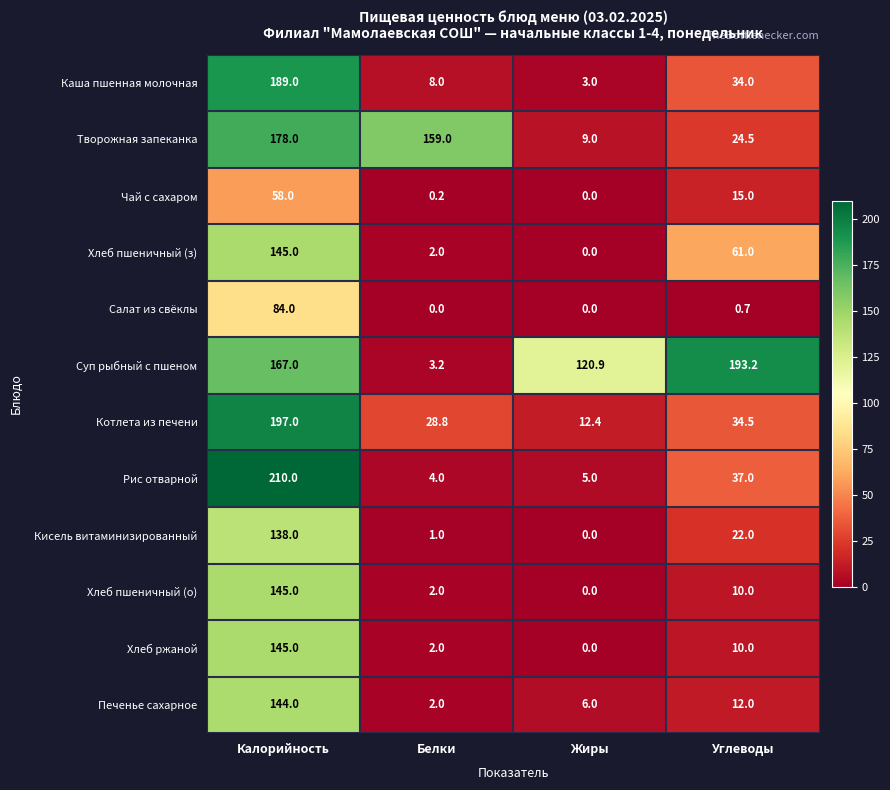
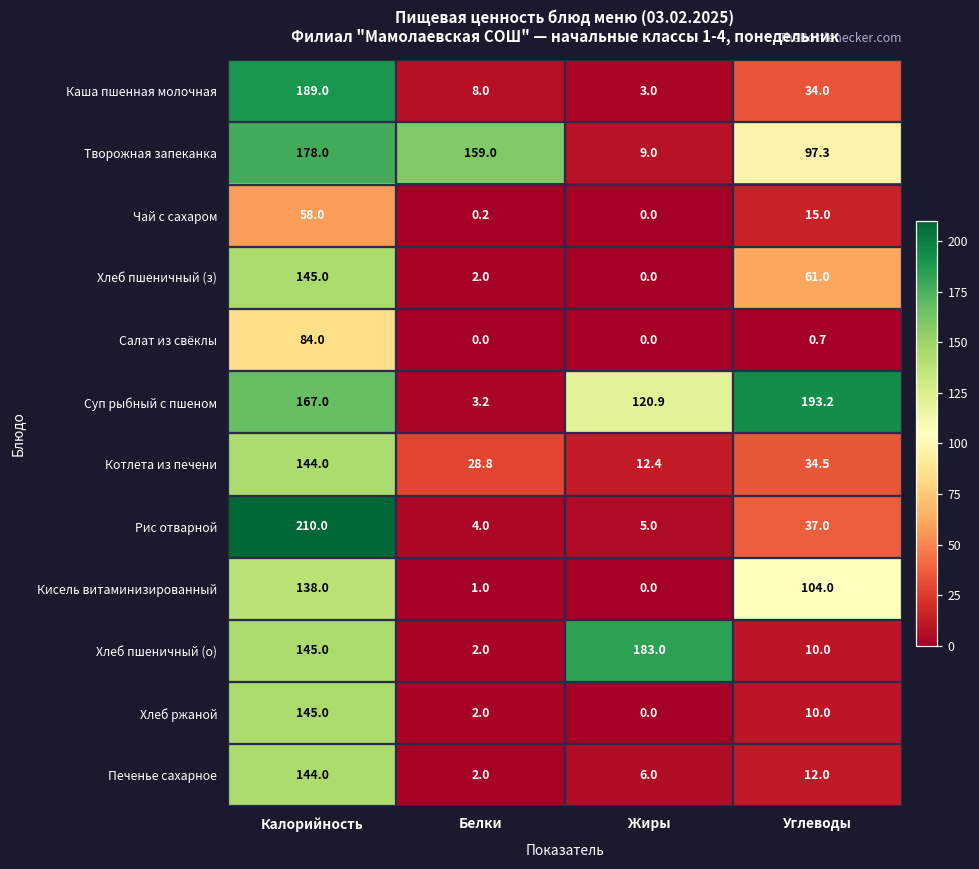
  {
    "Каша пшенная молочная": {
      "Калорийность": 189.0,
      "Белки": 8.0,
      "Жиры": 3.0,
      "Углеводы": 34.0
    },
    "Творожная запеканка": {
      "Калорийность": 178.0,
      "Белки": 159.0,
      "Жиры": 9.0,
-     "Углеводы": 24.5
+     "Углеводы": 97.3
    },
    "Чай с сахаром": {
      "Калорийность": 58.0,
      "Белки": 0.2,
      "Жиры": 0.0,
      "Углеводы": 15.0
    },
    "Хлеб пшеничный (з)": {
      "Калорийность": 145.0,
      "Белки": 2.0,
      "Жиры": 0.0,
      "Углеводы": 61.0
    },
    "Салат из свёклы": {
      "Калорийность": 84.0,
      "Белки": 0.0,
      "Жиры": 0.0,
      "Углеводы": 0.7
    },
    "Суп рыбный с пшеном": {
      "Калорийность": 167.0,
      "Белки": 3.2,
      "Жиры": 120.9,
      "Углеводы": 193.2
    },
    "Котлета из печени": {
-     "Калорийность": 197.0,
+     "Калорийность": 144.0,
      "Белки": 28.8,
      "Жиры": 12.4,
      "Углеводы": 34.5
    },
    "Рис отварной": {
      "Калорийность": 210.0,
      "Белки": 4.0,
      "Жиры": 5.0,
      "Углеводы": 37.0
    },
    "Кисель витаминизированный": {
      "Калорийность": 138.0,
      "Белки": 1.0,
      "Жиры": 0.0,
-     "Углеводы": 22.0
+     "Углеводы": 104.0
    },
    "Хлеб пшеничный (о)": {
      "Калорийность": 145.0,
      "Белки": 2.0,
-     "Жиры": 0.0,
+     "Жиры": 183.0,
      "Углеводы": 10.0
    },
    "Хлеб ржаной": {
      "Калорийность": 145.0,
      "Белки": 2.0,
      "Жиры": 0.0,
      "Углеводы": 10.0
    },
    "Печенье сахарное": {
      "Калорийность": 144.0,
      "Белки": 2.0,
      "Жиры": 6.0,
      "Углеводы": 12.0
    }
  }
